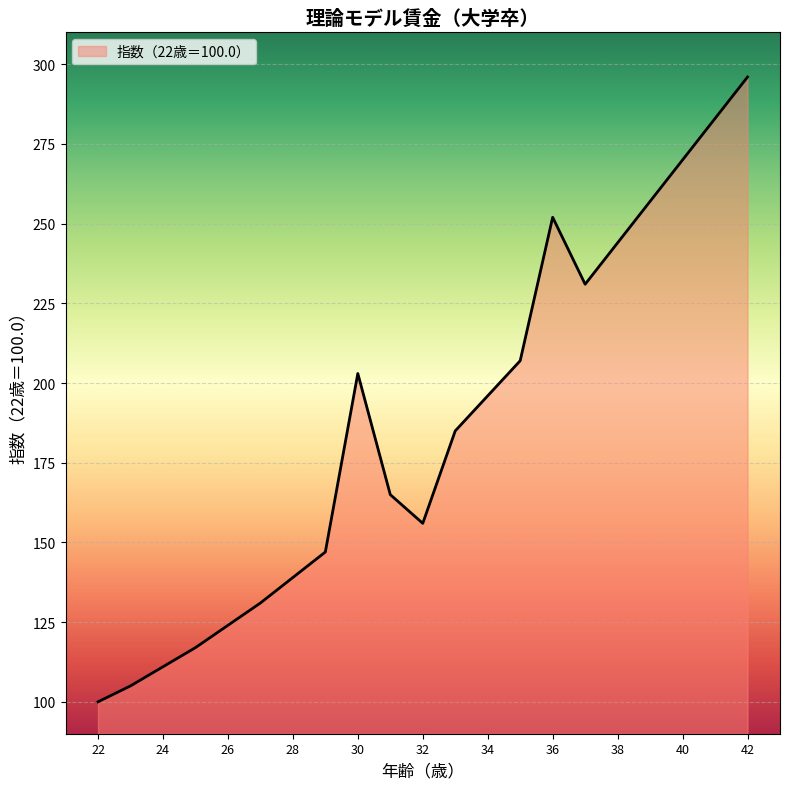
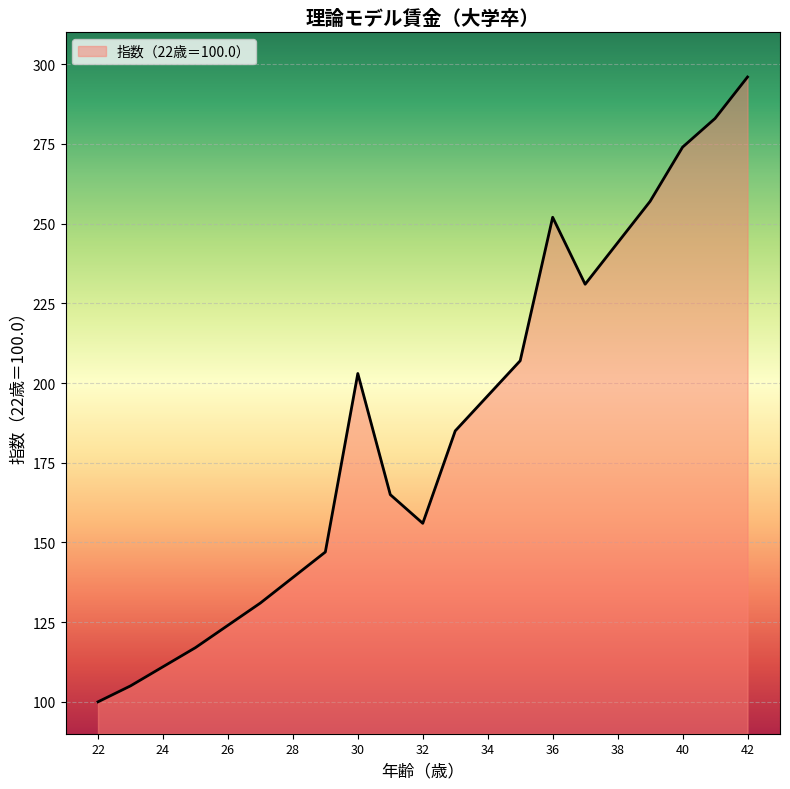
  {
    "22": 100,
    "24": 111,
    "26": 124,
    "28": 139,
    "30": 203,
    "32": 156,
    "34": 196,
    "36": 252,
    "38": 244,
-   "40": 270,
+   "40": 274,
    "42": 296
  }
